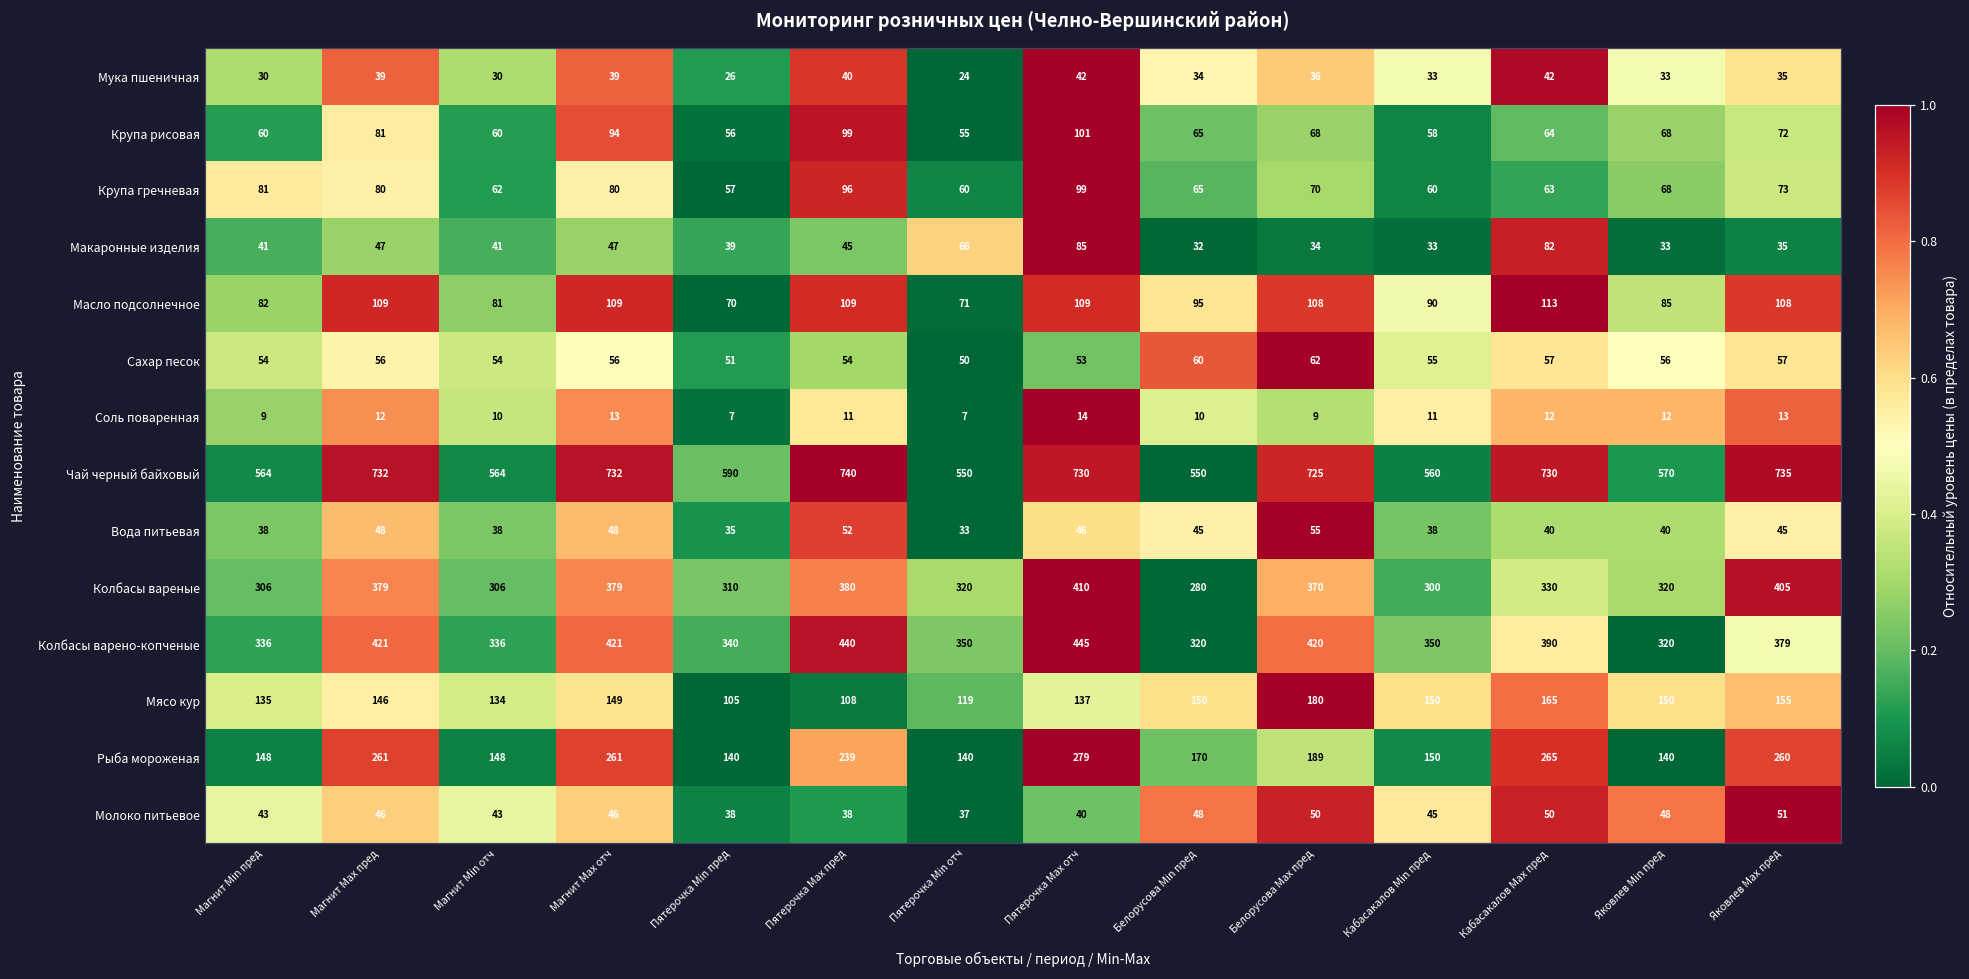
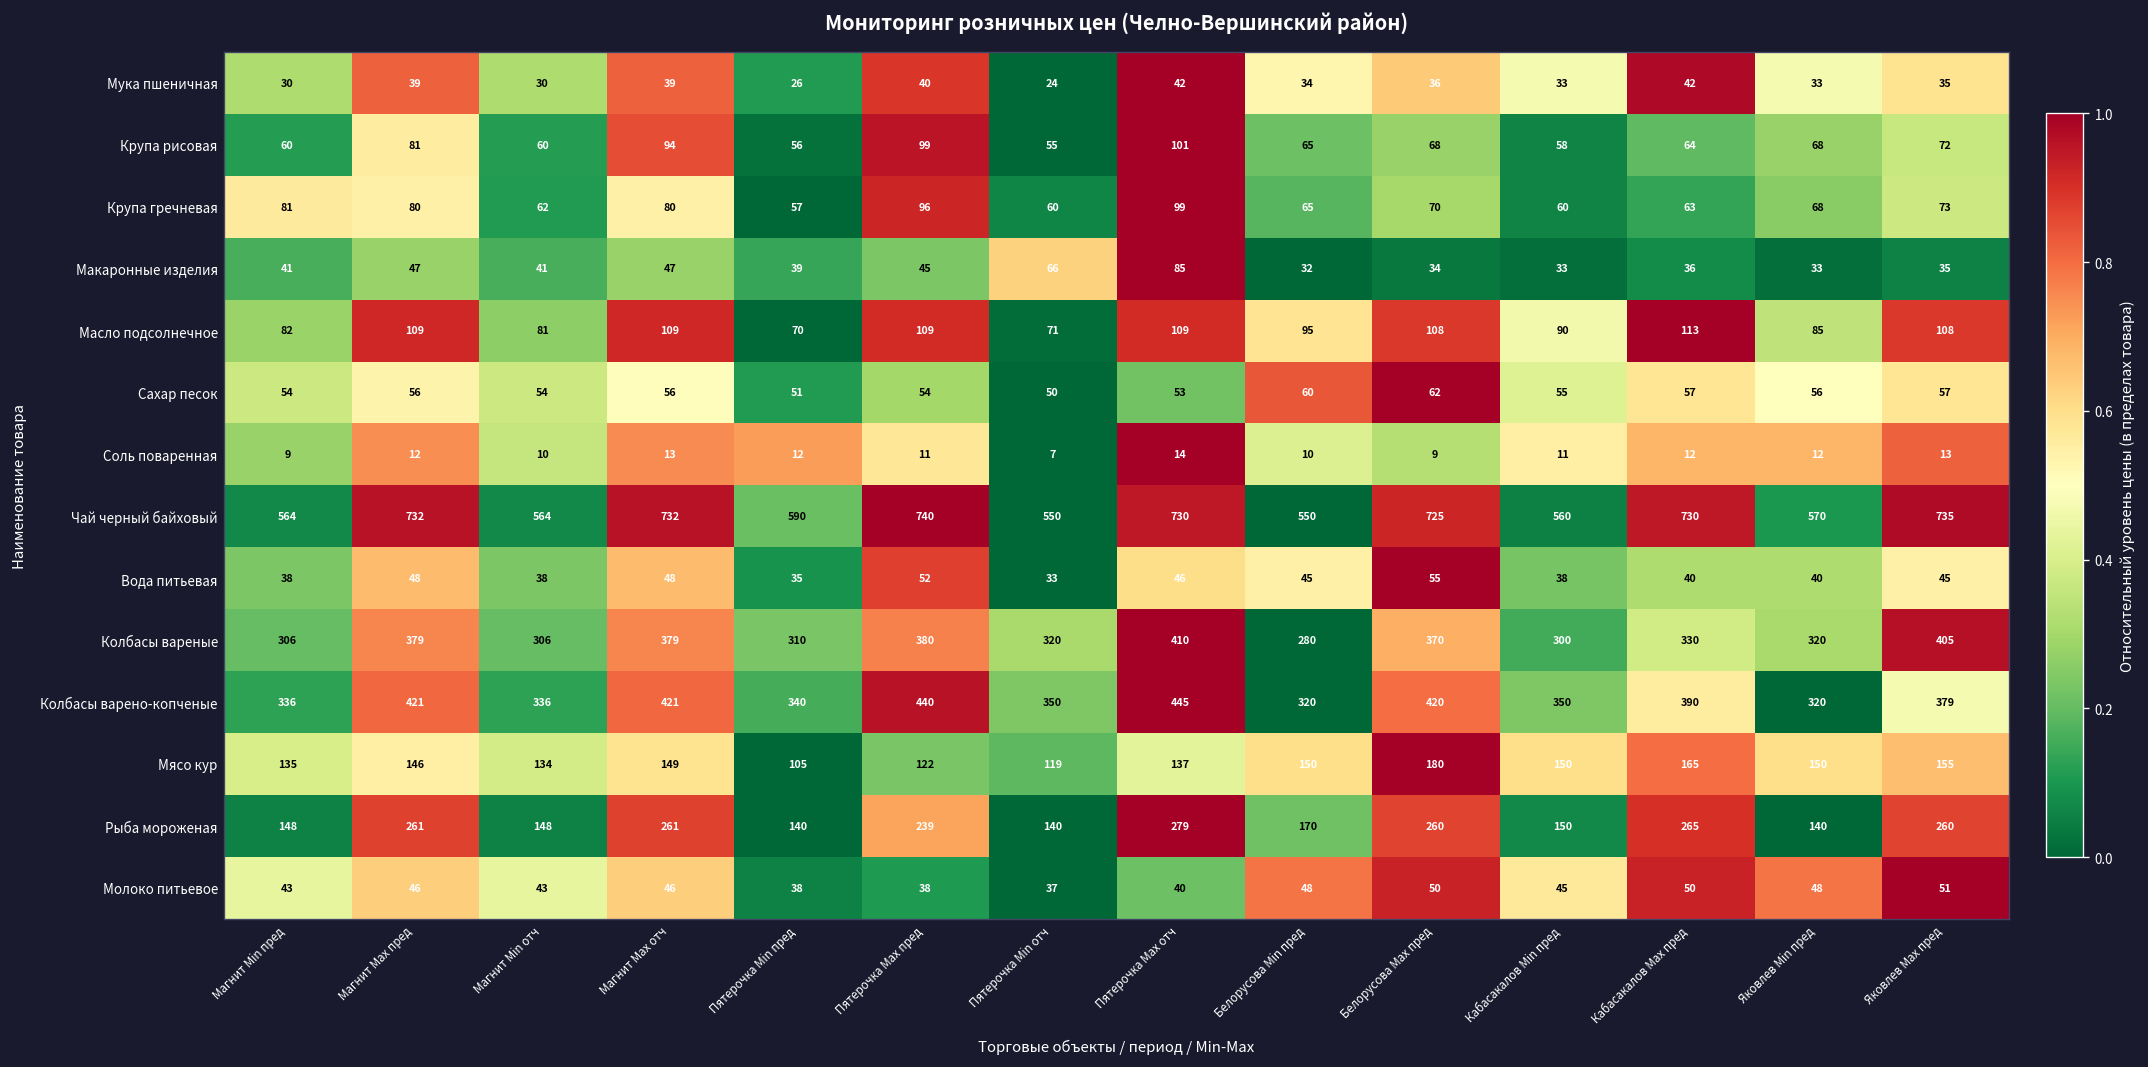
  {
    "Мука пшеничная": {
      "Магнит Min пред": 30,
      "Магнит Max пред": 39,
      "Магнит Min отч": 30,
      "Магнит Max отч": 39,
      "Пятерочка Min пред": 26,
      "Пятерочка Max пред": 40,
      "Пятерочка Min отч": 24,
      "Пятерочка Max отч": 42,
      "Белорусова Min пред": 34,
      "Белорусова Max пред": 36,
      "Кабасакалов Min пред": 33,
      "Кабасакалов Max пред": 42,
      "Яковлев Min пред": 33,
      "Яковлев Max пред": 35
    },
    "Крупа рисовая": {
      "Магнит Min пред": 60,
      "Магнит Max пред": 81,
      "Магнит Min отч": 60,
      "Магнит Max отч": 94,
      "Пятерочка Min пред": 56,
      "Пятерочка Max пред": 99,
      "Пятерочка Min отч": 55,
      "Пятерочка Max отч": 101,
      "Белорусова Min пред": 65,
      "Белорусова Max пред": 68,
      "Кабасакалов Min пред": 58,
      "Кабасакалов Max пред": 64,
      "Яковлев Min пред": 68,
      "Яковлев Max пред": 72
    },
    "Крупа гречневая": {
      "Магнит Min пред": 81,
      "Магнит Max пред": 80,
      "Магнит Min отч": 62,
      "Магнит Max отч": 80,
      "Пятерочка Min пред": 57,
      "Пятерочка Max пред": 96,
      "Пятерочка Min отч": 60,
      "Пятерочка Max отч": 99,
      "Белорусова Min пред": 65,
      "Белорусова Max пред": 70,
      "Кабасакалов Min пред": 60,
      "Кабасакалов Max пред": 63,
      "Яковлев Min пред": 68,
      "Яковлев Max пред": 73
    },
    "Макаронные изделия": {
      "Магнит Min пред": 41,
      "Магнит Max пред": 47,
      "Магнит Min отч": 41,
      "Магнит Max отч": 47,
      "Пятерочка Min пред": 39,
      "Пятерочка Max пред": 45,
      "Пятерочка Min отч": 66,
      "Пятерочка Max отч": 85,
      "Белорусова Min пред": 32,
      "Белорусова Max пред": 34,
      "Кабасакалов Min пред": 33,
-     "Кабасакалов Max пред": 82,
+     "Кабасакалов Max пред": 36,
      "Яковлев Min пред": 33,
      "Яковлев Max пред": 35
    },
    "Масло подсолнечное": {
      "Магнит Min пред": 82,
      "Магнит Max пред": 109,
      "Магнит Min отч": 81,
      "Магнит Max отч": 109,
      "Пятерочка Min пред": 70,
      "Пятерочка Max пред": 109,
      "Пятерочка Min отч": 71,
      "Пятерочка Max отч": 109,
      "Белорусова Min пред": 95,
      "Белорусова Max пред": 108,
      "Кабасакалов Min пред": 90,
      "Кабасакалов Max пред": 113,
      "Яковлев Min пред": 85,
      "Яковлев Max пред": 108
    },
    "Сахар песок": {
      "Магнит Min пред": 54,
      "Магнит Max пред": 56,
      "Магнит Min отч": 54,
      "Магнит Max отч": 56,
      "Пятерочка Min пред": 51,
      "Пятерочка Max пред": 54,
      "Пятерочка Min отч": 50,
      "Пятерочка Max отч": 53,
      "Белорусова Min пред": 60,
      "Белорусова Max пред": 62,
      "Кабасакалов Min пред": 55,
      "Кабасакалов Max пред": 57,
      "Яковлев Min пред": 56,
      "Яковлев Max пред": 57
    },
    "Соль поваренная": {
      "Магнит Min пред": 9,
      "Магнит Max пред": 12,
      "Магнит Min отч": 10,
      "Магнит Max отч": 13,
-     "Пятерочка Min пред": 7,
+     "Пятерочка Min пред": 12,
      "Пятерочка Max пред": 11,
      "Пятерочка Min отч": 7,
      "Пятерочка Max отч": 14,
      "Белорусова Min пред": 10,
      "Белорусова Max пред": 9,
      "Кабасакалов Min пред": 11,
      "Кабасакалов Max пред": 12,
      "Яковлев Min пред": 12,
      "Яковлев Max пред": 13
    },
    "Чай черный байховый": {
      "Магнит Min пред": 564,
      "Магнит Max пред": 732,
      "Магнит Min отч": 564,
      "Магнит Max отч": 732,
      "Пятерочка Min пред": 590,
      "Пятерочка Max пред": 740,
      "Пятерочка Min отч": 550,
      "Пятерочка Max отч": 730,
      "Белорусова Min пред": 550,
      "Белорусова Max пред": 725,
      "Кабасакалов Min пред": 560,
      "Кабасакалов Max пред": 730,
      "Яковлев Min пред": 570,
      "Яковлев Max пред": 735
    },
    "Вода питьевая": {
      "Магнит Min пред": 38,
      "Магнит Max пред": 48,
      "Магнит Min отч": 38,
      "Магнит Max отч": 48,
      "Пятерочка Min пред": 35,
      "Пятерочка Max пред": 52,
      "Пятерочка Min отч": 33,
      "Пятерочка Max отч": 46,
      "Белорусова Min пред": 45,
      "Белорусова Max пред": 55,
      "Кабасакалов Min пред": 38,
      "Кабасакалов Max пред": 40,
      "Яковлев Min пред": 40,
      "Яковлев Max пред": 45
    },
    "Колбасы вареные": {
      "Магнит Min пред": 306,
      "Магнит Max пред": 379,
      "Магнит Min отч": 306,
      "Магнит Max отч": 379,
      "Пятерочка Min пред": 310,
      "Пятерочка Max пред": 380,
      "Пятерочка Min отч": 320,
      "Пятерочка Max отч": 410,
      "Белорусова Min пред": 280,
      "Белорусова Max пред": 370,
      "Кабасакалов Min пред": 300,
      "Кабасакалов Max пред": 330,
      "Яковлев Min пред": 320,
      "Яковлев Max пред": 405
    },
    "Колбасы варено-копченые": {
      "Магнит Min пред": 336,
      "Магнит Max пред": 421,
      "Магнит Min отч": 336,
      "Магнит Max отч": 421,
      "Пятерочка Min пред": 340,
      "Пятерочка Max пред": 440,
      "Пятерочка Min отч": 350,
      "Пятерочка Max отч": 445,
      "Белорусова Min пред": 320,
      "Белорусова Max пред": 420,
      "Кабасакалов Min пред": 350,
      "Кабасакалов Max пред": 390,
      "Яковлев Min пред": 320,
      "Яковлев Max пред": 379
    },
    "Мясо кур": {
      "Магнит Min пред": 135,
      "Магнит Max пред": 146,
      "Магнит Min отч": 134,
      "Магнит Max отч": 149,
      "Пятерочка Min пред": 105,
-     "Пятерочка Max пред": 108,
+     "Пятерочка Max пред": 122,
      "Пятерочка Min отч": 119,
      "Пятерочка Max отч": 137,
      "Белорусова Min пред": 150,
      "Белорусова Max пред": 180,
      "Кабасакалов Min пред": 150,
      "Кабасакалов Max пред": 165,
      "Яковлев Min пред": 150,
      "Яковлев Max пред": 155
    },
    "Рыба мороженая": {
      "Магнит Min пред": 148,
      "Магнит Max пред": 261,
      "Магнит Min отч": 148,
      "Магнит Max отч": 261,
      "Пятерочка Min пред": 140,
      "Пятерочка Max пред": 239,
      "Пятерочка Min отч": 140,
      "Пятерочка Max отч": 279,
      "Белорусова Min пред": 170,
-     "Белорусова Max пред": 189,
+     "Белорусова Max пред": 260,
      "Кабасакалов Min пред": 150,
      "Кабасакалов Max пред": 265,
      "Яковлев Min пред": 140,
      "Яковлев Max пред": 260
    },
    "Молоко питьевое": {
      "Магнит Min пред": 43,
      "Магнит Max пред": 46,
      "Магнит Min отч": 43,
      "Магнит Max отч": 46,
      "Пятерочка Min пред": 38,
      "Пятерочка Max пред": 38,
      "Пятерочка Min отч": 37,
      "Пятерочка Max отч": 40,
      "Белорусова Min пред": 48,
      "Белорусова Max пред": 50,
      "Кабасакалов Min пред": 45,
      "Кабасакалов Max пред": 50,
      "Яковлев Min пред": 48,
      "Яковлев Max пред": 51
    }
  }
